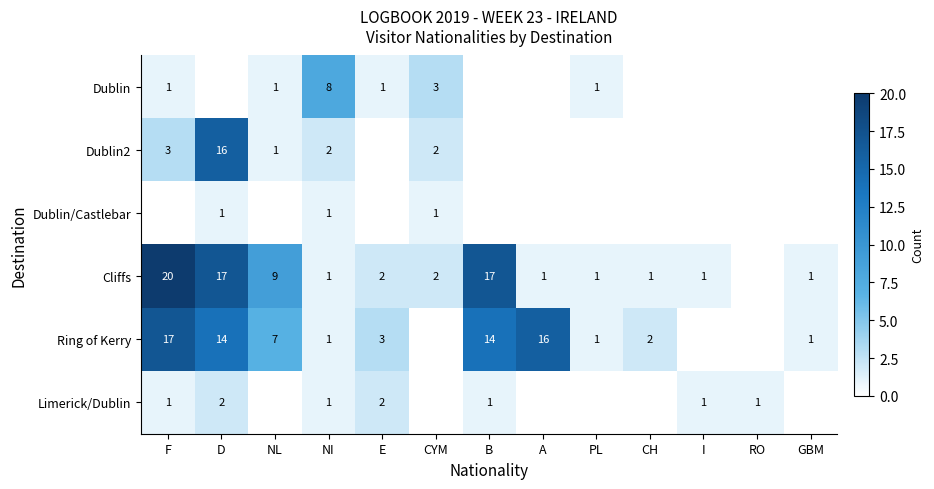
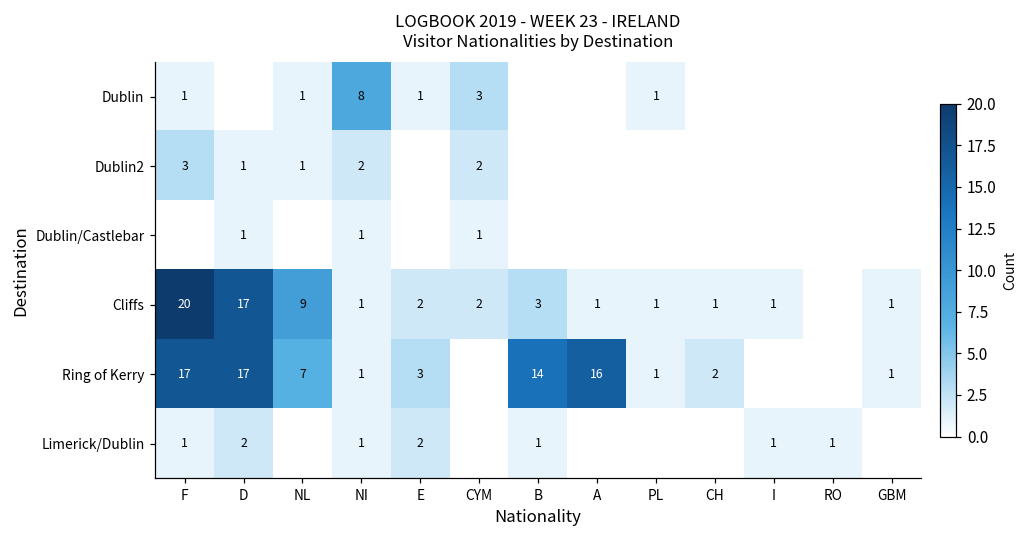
  {
    "Dublin": {
      "F": 1,
      "NL": 1,
      "NI": 8,
      "E": 1,
      "CYM": 3,
      "PL": 1
    },
    "Dublin2": {
      "F": 3,
-     "D": 16,
+     "D": 1,
      "NL": 1,
      "NI": 2,
      "CYM": 2
    },
    "Dublin/Castlebar": {
      "D": 1,
      "NI": 1,
      "CYM": 1
    },
    "Cliffs": {
      "F": 20,
      "D": 17,
      "NL": 9,
      "NI": 1,
      "E": 2,
      "CYM": 2,
-     "B": 17,
+     "B": 3,
      "A": 1,
      "PL": 1,
      "CH": 1,
      "I": 1,
      "GBM": 1
    },
    "Ring of Kerry": {
      "F": 17,
-     "D": 14,
+     "D": 17,
      "NL": 7,
      "NI": 1,
      "E": 3,
      "B": 14,
      "A": 16,
      "PL": 1,
      "CH": 2,
      "GBM": 1
    },
    "Limerick/Dublin": {
      "F": 1,
      "D": 2,
      "NI": 1,
      "E": 2,
      "B": 1,
      "I": 1,
      "RO": 1
    }
  }
